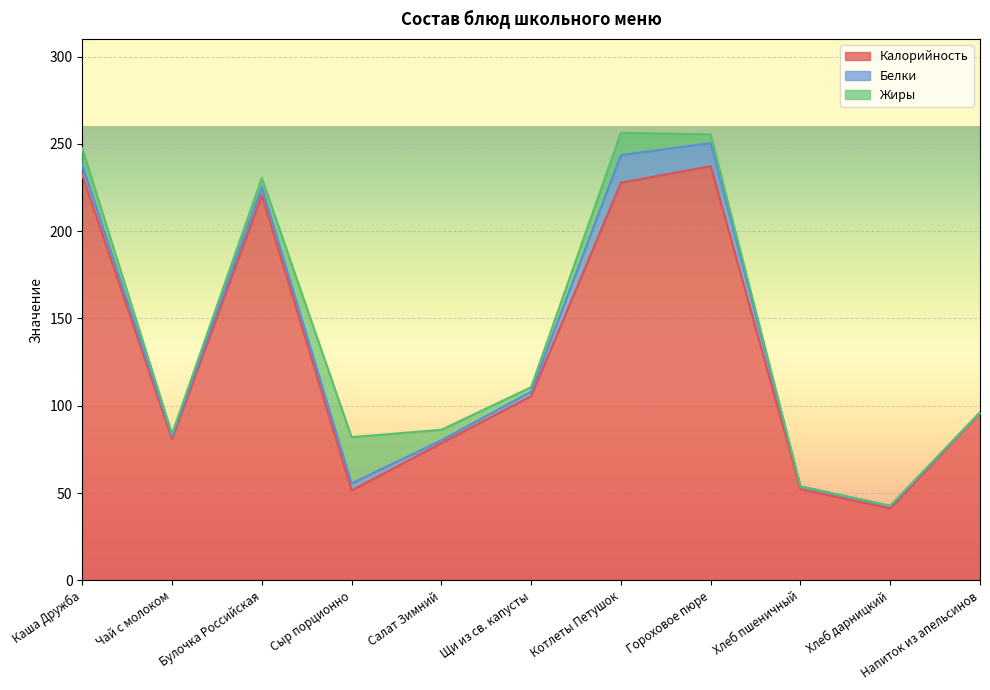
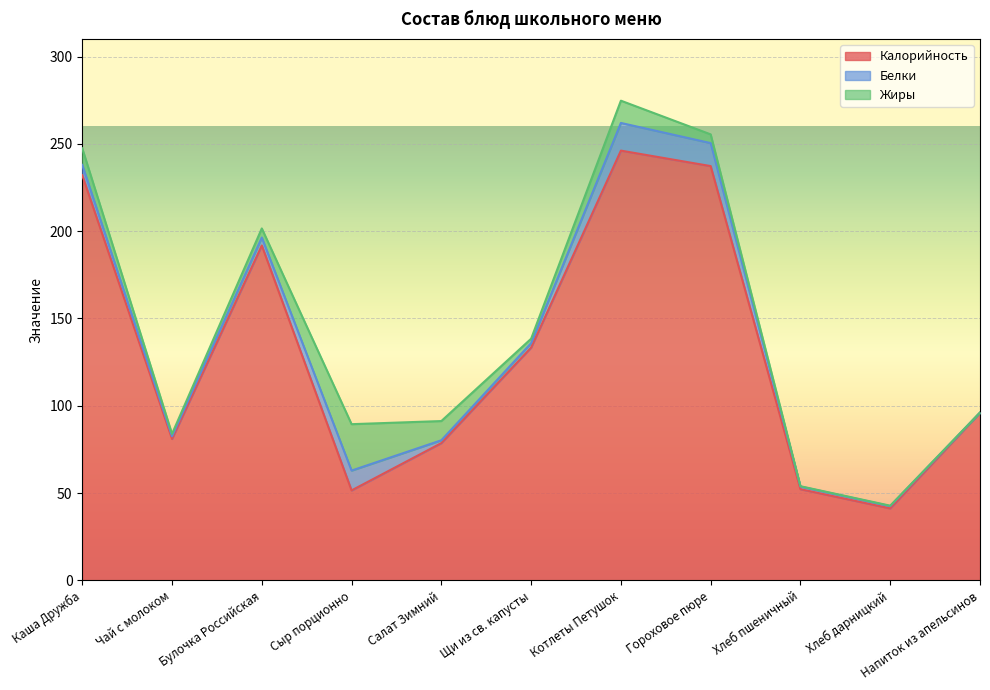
  {
    "Калорийность": {
      "Каша Дружба": 232,
      "Чай с молоком": 81,
-     "Булочка Российская": 221,
+     "Булочка Российская": 192,
      "Сыр порционно": 52,
      "Салат Зимний": 79,
-     "Щи из св. капусты": 106,
-     "Котлеты Петушок": 228,
+     "Щи из св. капусты": 133,
+     "Котлеты Петушок": 246,
      "Гороховое пюре": 237,
      "Хлеб пшеничный": 52
    },
    "Белки": {
      "Каша Дружба": 6,
      "Булочка Российская": 5,
-     "Сыр порционно": 4,
+     "Сыр порционно": 11,
      "Салат Зимний": 2,
      "Щи из св. капусты": 3,
      "Котлеты Петушок": 16,
      "Гороховое пюре": 13
    },
    "Жиры": {
      "Каша Дружба": 10,
      "Булочка Российская": 5,
      "Сыр порционно": 27,
-     "Салат Зимний": 6,
+     "Салат Зимний": 11,
      "Щи из св. капусты": 3,
      "Котлеты Петушок": 13,
      "Гороховое пюре": 5
    }
  }
